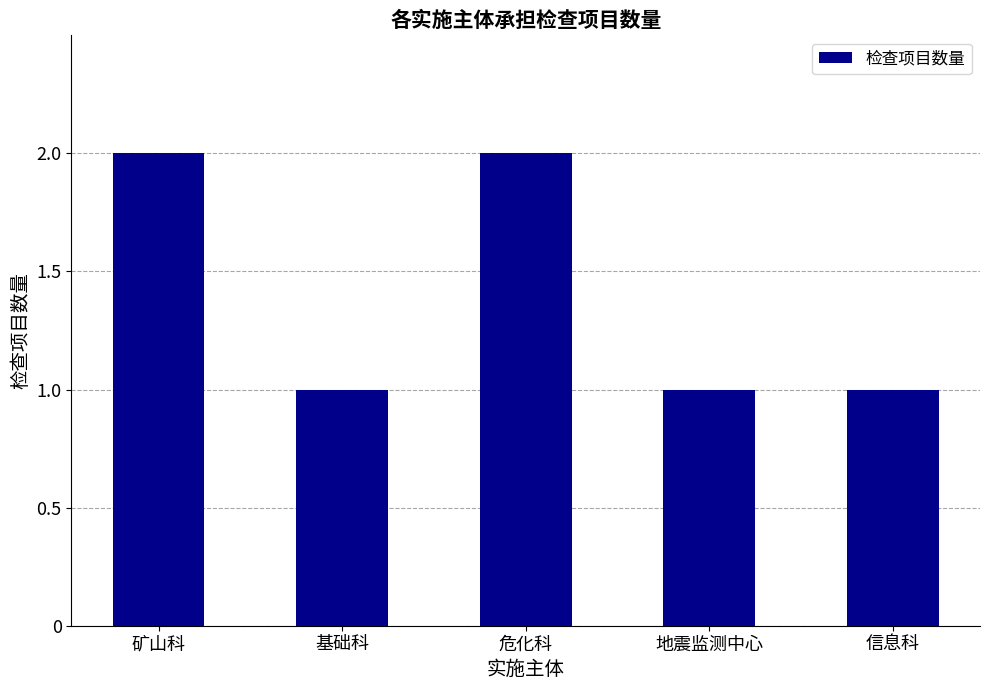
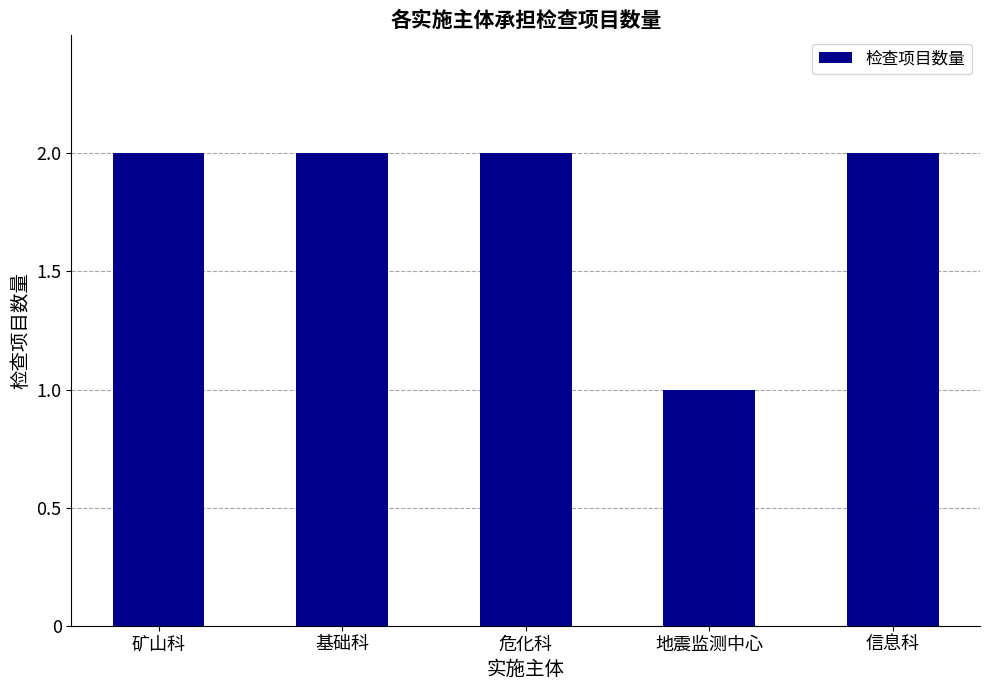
  {
    "矿山科": 2,
-   "基础科": 1,
+   "基础科": 2,
    "危化科": 2,
    "地震监测中心": 1,
-   "信息科": 1
+   "信息科": 2
  }
